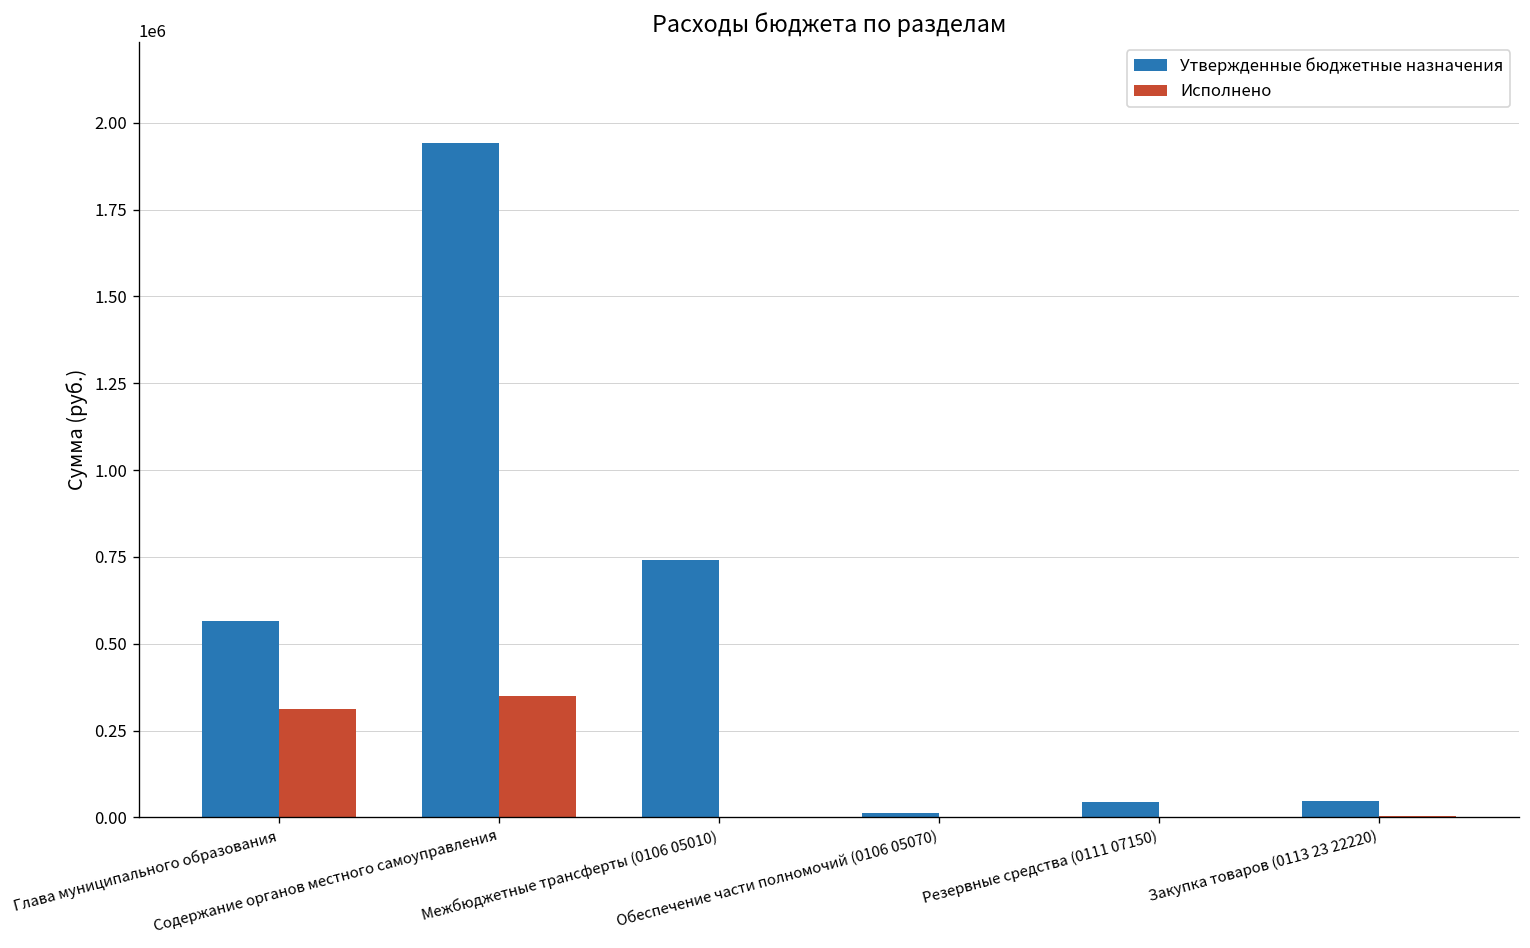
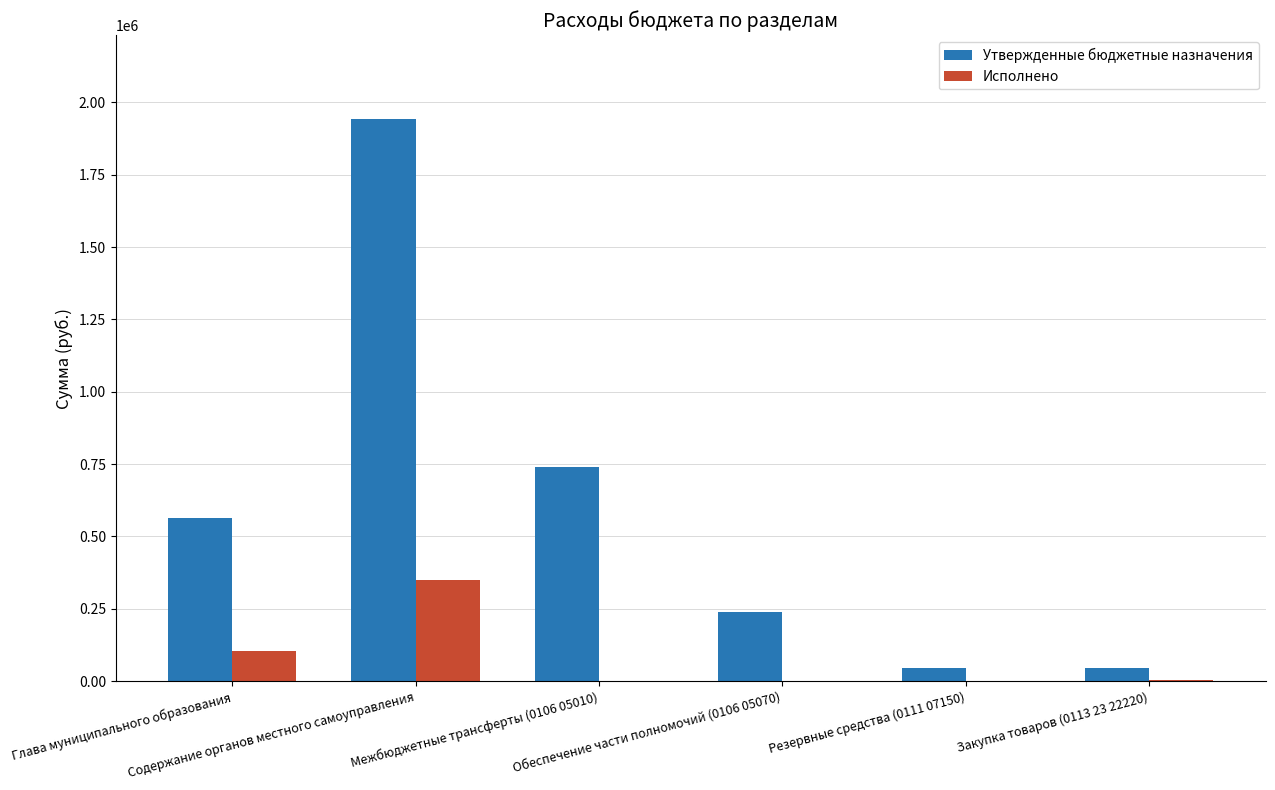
  {
    "Утвержденные бюджетные назначения": {
      "Глава муниципального образования": 570000,
      "Содержание органов местного самоуправления": 1940000,
      "Межбюджетные трансферты (0106 05010)": 740000,
-     "Обеспечение части полномочий (0106 05070)": 10000,
+     "Обеспечение части полномочий (0106 05070)": 240000,
      "Резервные средства (0111 07150)": 50000,
      "Закупка товаров (0113 23 22220)": 50000
    },
    "Исполнено": {
-     "Глава муниципального образования": 310000,
+     "Глава муниципального образования": 110000,
      "Содержание органов местного самоуправления": 350000,
      "Межбюджетные трансферты (0106 05010)": 0,
      "Обеспечение части полномочий (0106 05070)": 0,
      "Резервные средства (0111 07150)": 0
    }
  }
